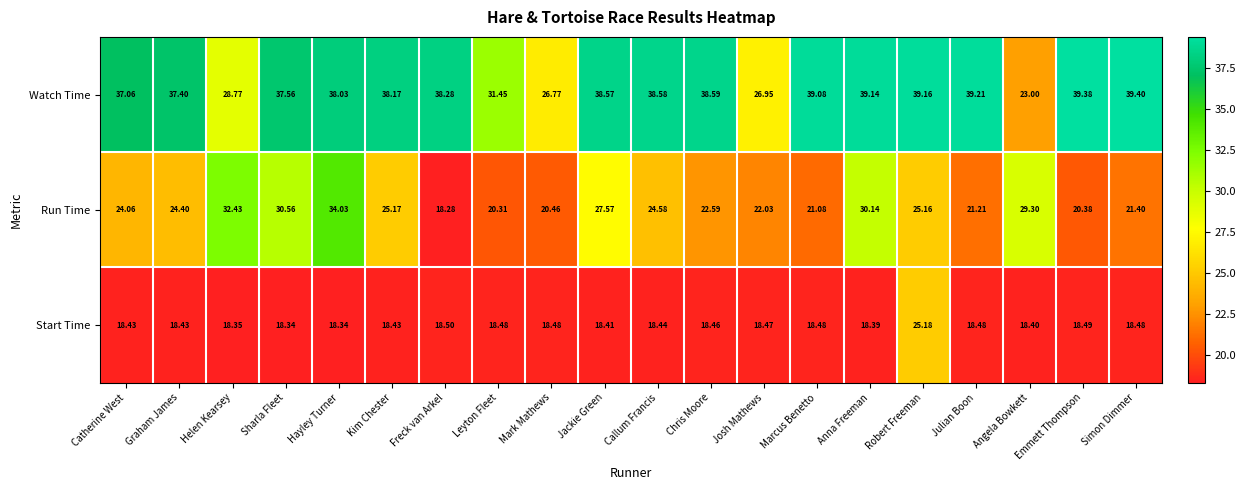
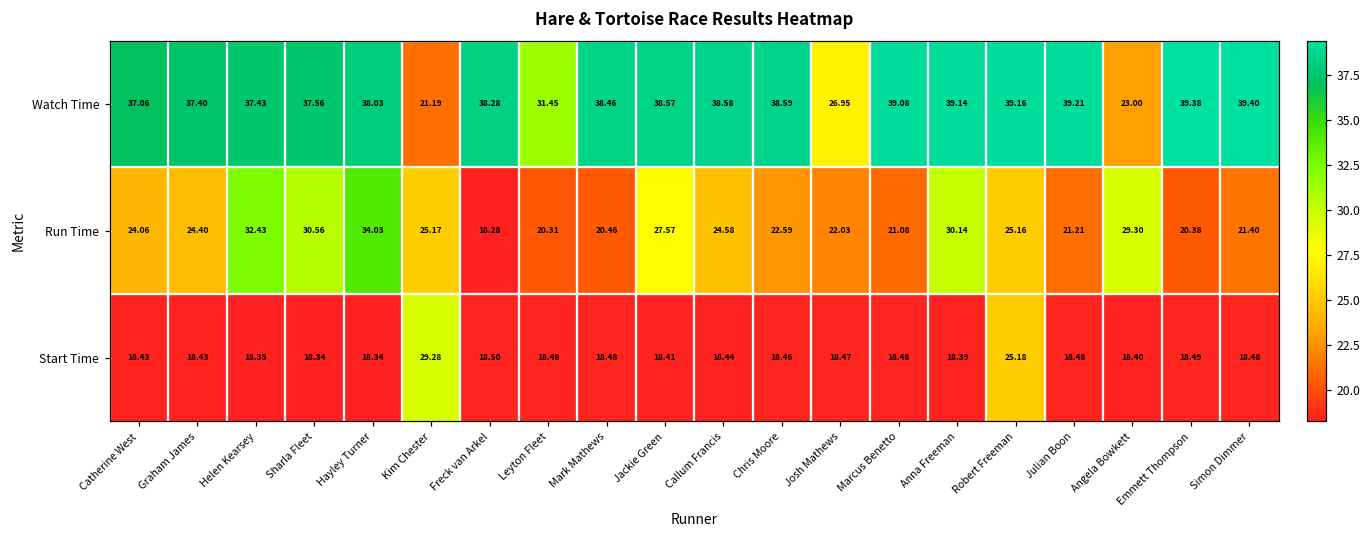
  {
    "Watch Time": {
      "Catherine West": 37.06,
      "Graham James": 37.40,
-     "Helen Kearsey": 28.77,
+     "Helen Kearsey": 37.43,
      "Sharla Fleet": 37.56,
      "Hayley Turner": 38.03,
-     "Kim Chester": 38.17,
+     "Kim Chester": 21.19,
      "Freck van Arkel": 38.28,
      "Leyton Fleet": 31.45,
-     "Mark Mathews": 26.77,
+     "Mark Mathews": 38.46,
      "Jackie Green": 38.57,
      "Callum Francis": 38.58,
      "Chris Moore": 38.59,
      "Josh Mathews": 26.95,
      "Marcus Benetto": 39.08,
      "Anna Freeman": 39.14,
      "Robert Freeman": 39.16,
      "Julian Boon": 39.21,
      "Angela Bowkett": 23.00,
      "Emmett Thompson": 39.38,
      "Simon Dimmer": 39.40
    },
    "Run Time": {
      "Catherine West": 24.06,
      "Graham James": 24.40,
      "Helen Kearsey": 32.43,
      "Sharla Fleet": 30.56,
      "Hayley Turner": 34.03,
      "Kim Chester": 25.17,
      "Freck van Arkel": 18.28,
      "Leyton Fleet": 20.31,
      "Mark Mathews": 20.46,
      "Jackie Green": 27.57,
      "Callum Francis": 24.58,
      "Chris Moore": 22.59,
      "Josh Mathews": 22.03,
      "Marcus Benetto": 21.08,
      "Anna Freeman": 30.14,
      "Robert Freeman": 25.16,
      "Julian Boon": 21.21,
      "Angela Bowkett": 29.30,
      "Emmett Thompson": 20.38,
      "Simon Dimmer": 21.40
    },
    "Start Time": {
      "Catherine West": 18.43,
      "Graham James": 18.43,
      "Helen Kearsey": 18.35,
      "Sharla Fleet": 18.34,
      "Hayley Turner": 18.34,
-     "Kim Chester": 18.43,
+     "Kim Chester": 29.28,
      "Freck van Arkel": 18.50,
      "Leyton Fleet": 18.48,
      "Mark Mathews": 18.48,
      "Jackie Green": 18.41,
      "Callum Francis": 18.44,
      "Chris Moore": 18.46,
      "Josh Mathews": 18.47,
      "Marcus Benetto": 18.48,
      "Anna Freeman": 18.39,
      "Robert Freeman": 25.18,
      "Julian Boon": 18.48,
      "Angela Bowkett": 18.40,
      "Emmett Thompson": 18.49,
      "Simon Dimmer": 18.48
    }
  }
